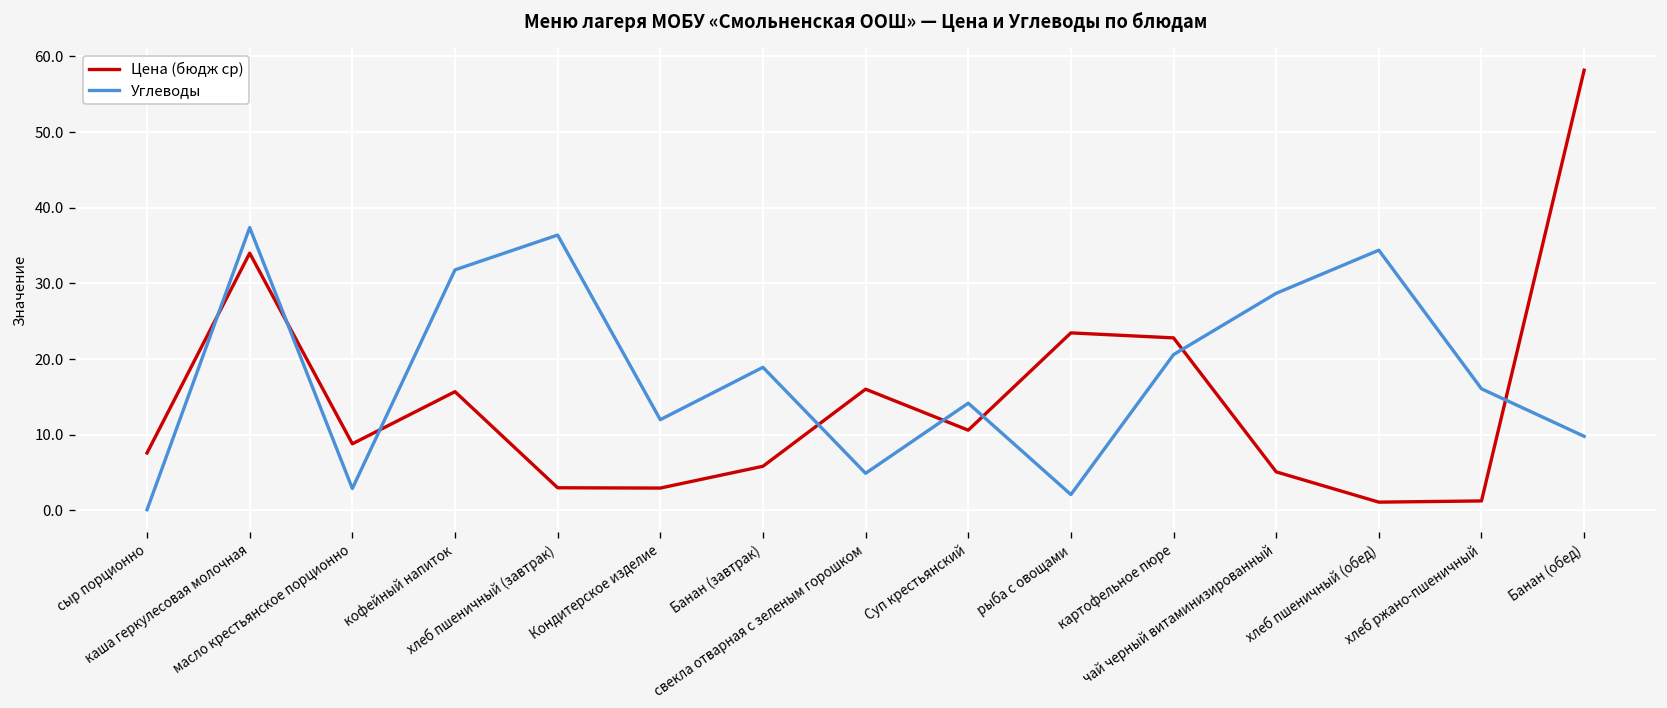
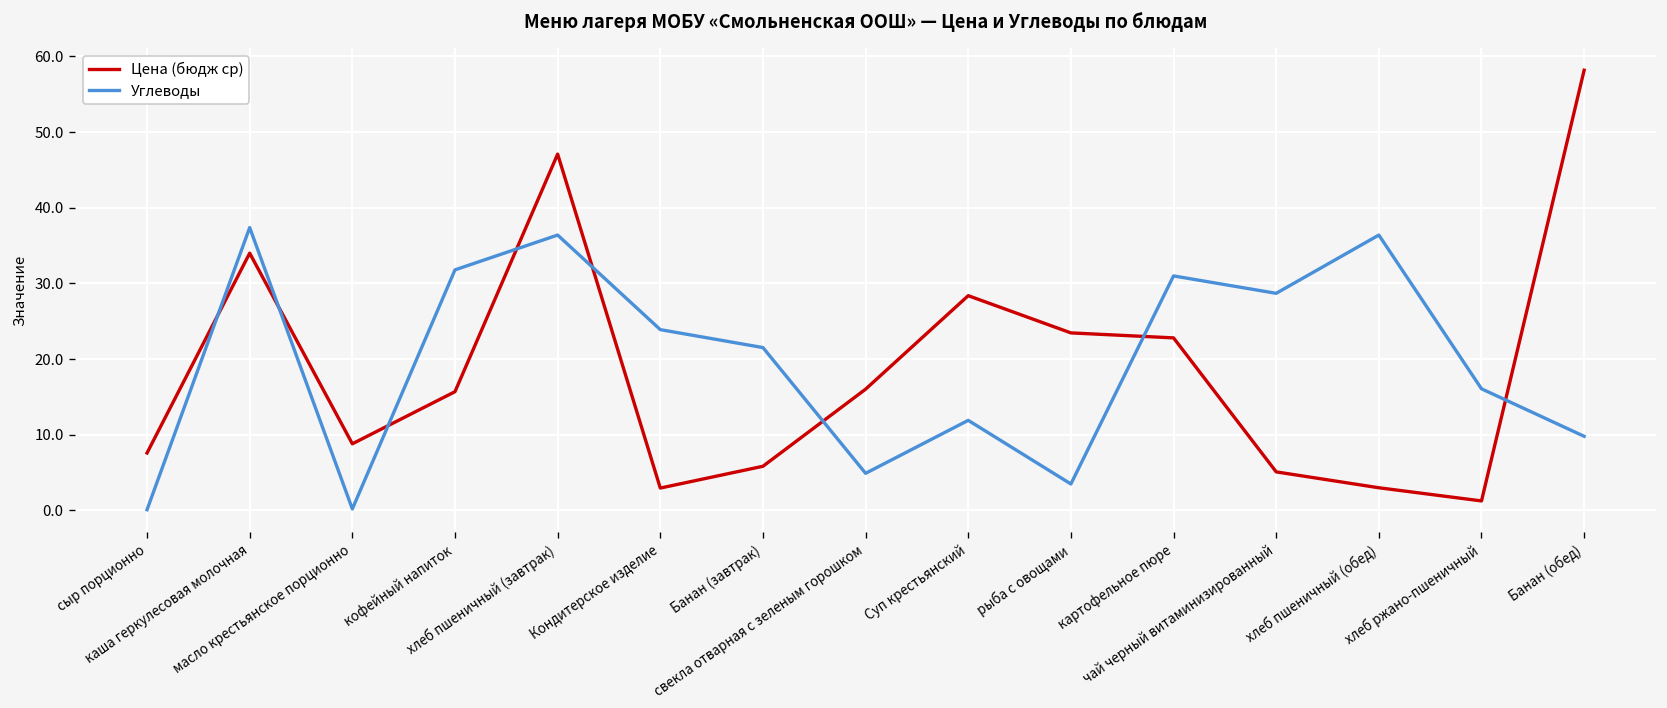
  {
    "Цена (бюдж ср)": {
      "сыр порционно": 8,
      "каша геркулесовая молочная": 34,
      "масло крестьянское порционно": 9,
      "кофейный напиток": 16,
-     "хлеб пшеничный (завтрак)": 3,
+     "хлеб пшеничный (завтрак)": 47,
      "Кондитерское изделие": 3,
      "Банан (завтрак)": 6,
      "свекла отварная с зеленым горошком": 16,
-     "Суп крестьянский": 11,
+     "Суп крестьянский": 28,
      "рыба с овощами": 23,
      "картофельное пюре": 23,
      "чай черный витаминизированный": 5,
-     "хлеб пшеничный (обед)": 1,
+     "хлеб пшеничный (обед)": 3,
      "хлеб ржано-пшеничный": 1,
      "Банан (обед)": 58
    },
    "Углеводы": {
      "сыр порционно": 0,
      "каша геркулесовая молочная": 37,
-     "масло крестьянское порционно": 3,
+     "масло крестьянское порционно": 0,
      "кофейный напиток": 32,
      "хлеб пшеничный (завтрак)": 36,
-     "Кондитерское изделие": 12,
-     "Банан (завтрак)": 19,
+     "Кондитерское изделие": 24,
+     "Банан (завтрак)": 22,
      "свекла отварная с зеленым горошком": 5,
-     "Суп крестьянский": 14,
-     "рыба с овощами": 2,
-     "картофельное пюре": 21,
+     "Суп крестьянский": 12,
+     "рыба с овощами": 4,
+     "картофельное пюре": 31,
      "чай черный витаминизированный": 29,
-     "хлеб пшеничный (обед)": 34,
+     "хлеб пшеничный (обед)": 36,
      "хлеб ржано-пшеничный": 16,
      "Банан (обед)": 10
    }
  }
